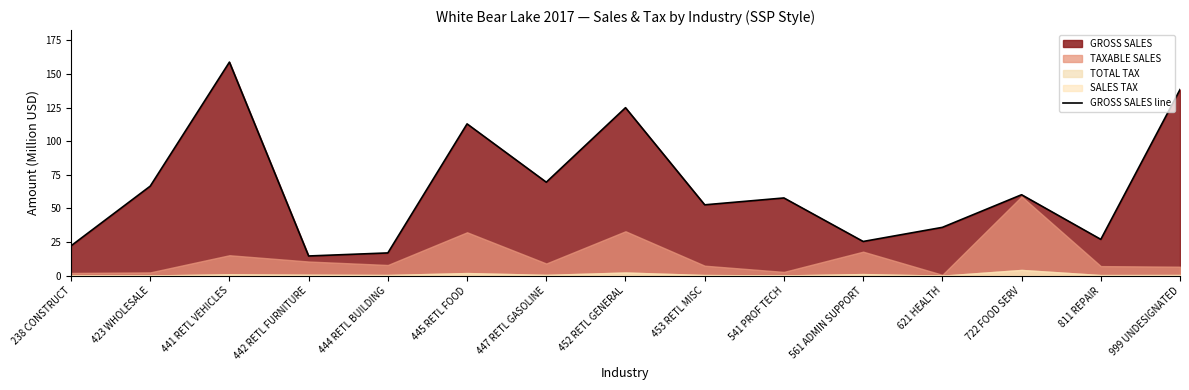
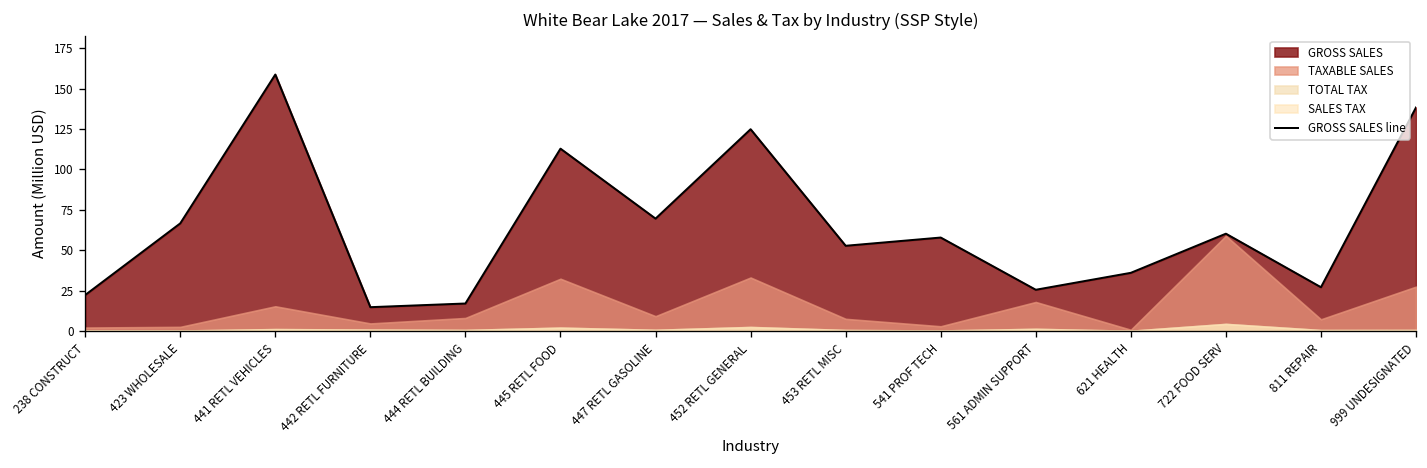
  {
    "GROSS SALES": {
      "238 CONSTRUCT": 22,
      "423 WHOLESALE": 67,
      "441 RETL VEHICLES": 159,
      "442 RETL FURNITURE": 15,
      "444 RETL BUILDING": 17,
      "445 RETL FOOD": 113,
      "447 RETL GASOLINE": 70,
      "452 RETL GENERAL": 125,
      "453 RETL MISC": 53,
      "541 PROF TECH": 58,
      "561 ADMIN SUPPORT": 25,
      "621 HEALTH": 36,
      "811 REPAIR": 27,
      "999 UNDESIGNATED": 138
    },
    "TAXABLE SALES": {
      "423 WHOLESALE": 2,
      "441 RETL VEHICLES": 15,
-     "442 RETL FURNITURE": 11,
+     "442 RETL FURNITURE": 5,
      "444 RETL BUILDING": 8,
      "445 RETL FOOD": 32,
      "447 RETL GASOLINE": 9,
      "452 RETL GENERAL": 33,
      "453 RETL MISC": 7,
      "541 PROF TECH": 3,
      "561 ADMIN SUPPORT": 18,
      "811 REPAIR": 7,
-     "999 UNDESIGNATED": 7
+     "999 UNDESIGNATED": 27
    },
    "SALES TAX": {
      "445 RETL FOOD": 2,
      "452 RETL GENERAL": 2,
      "722 FOOD SERV": 4
    }
  }
